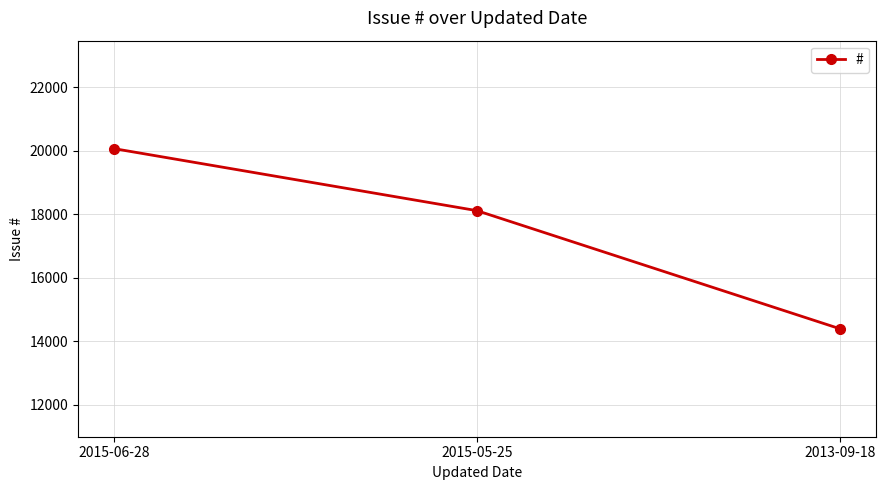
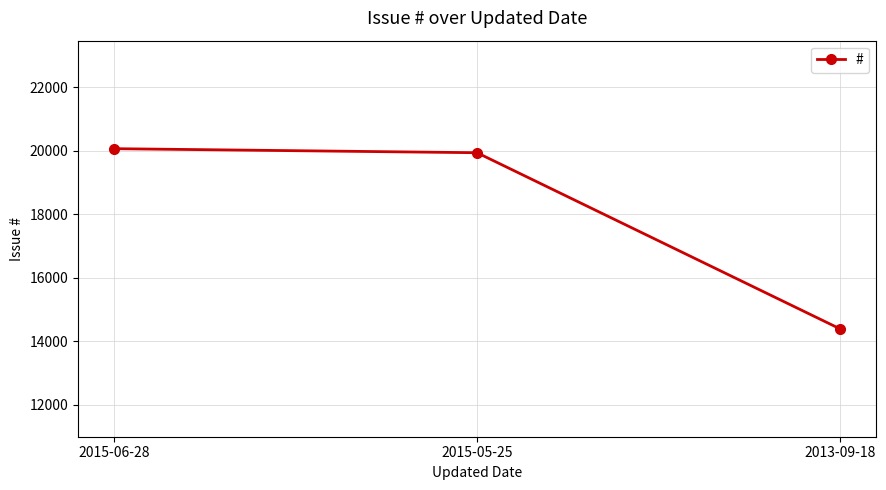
  {
    "2015-06-28": 20100,
-   "2015-05-25": 18100,
+   "2015-05-25": 19900,
    "2013-09-18": 14400
  }
